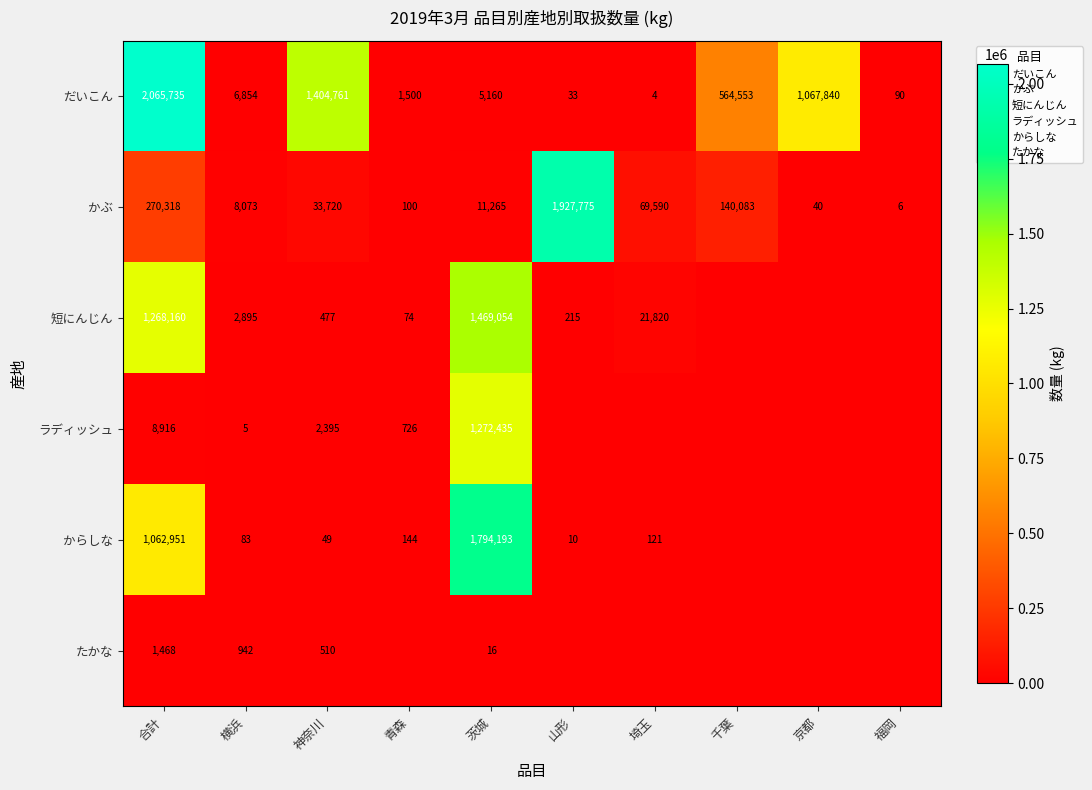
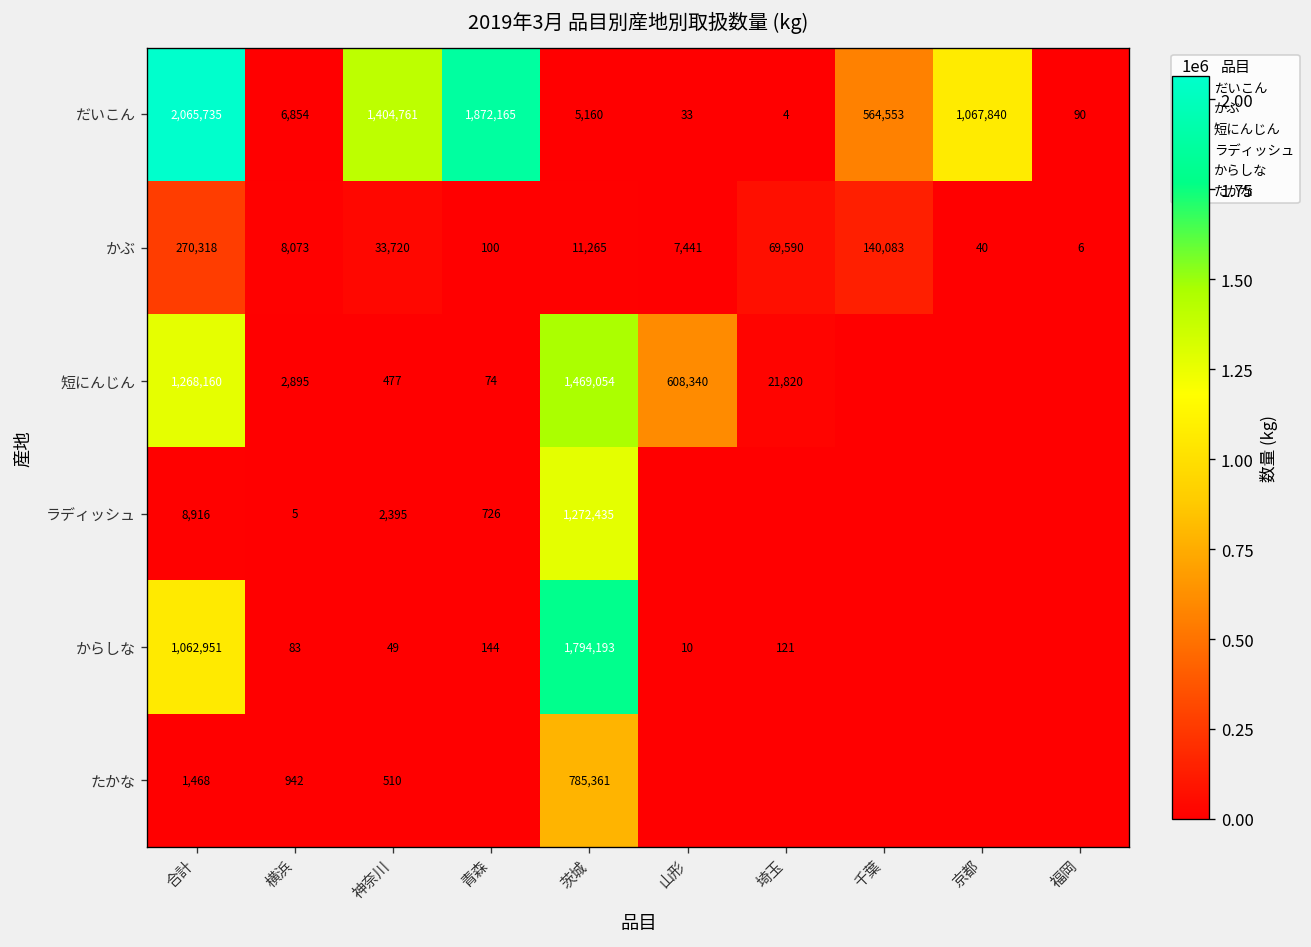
  {
    "だいこん": {
      "合計": "2,065,735",
      "横浜": "6,854",
      "神奈川": "1,404,761",
-     "青森": "1,500",
+     "青森": "1,872,165",
      "茨城": "5,160",
      "山形": "33",
      "埼玉": "4",
      "千葉": "564,553",
      "京都": "1,067,840",
      "福岡": "90"
    },
    "かぶ": {
      "合計": "270,318",
      "横浜": "8,073",
      "神奈川": "33,720",
      "青森": "100",
      "茨城": "11,265",
-     "山形": "1,927,775",
+     "山形": "7,441",
      "埼玉": "69,590",
      "千葉": "140,083",
      "京都": "40",
      "福岡": "6"
    },
    "短にんじん": {
      "合計": "1,268,160",
      "横浜": "2,895",
      "神奈川": "477",
      "青森": "74",
      "茨城": "1,469,054",
-     "山形": "215",
+     "山形": "608,340",
      "埼玉": "21,820"
    },
    "ラディッシュ": {
      "合計": "8,916",
      "横浜": "5",
      "神奈川": "2,395",
      "青森": "726",
      "茨城": "1,272,435"
    },
    "からしな": {
      "合計": "1,062,951",
      "横浜": "83",
      "神奈川": "49",
      "青森": "144",
      "茨城": "1,794,193",
      "山形": "10",
      "埼玉": "121"
    },
    "たかな": {
      "合計": "1,468",
      "横浜": "942",
      "神奈川": "510",
-     "茨城": "16"
+     "茨城": "785,361"
    }
  }
